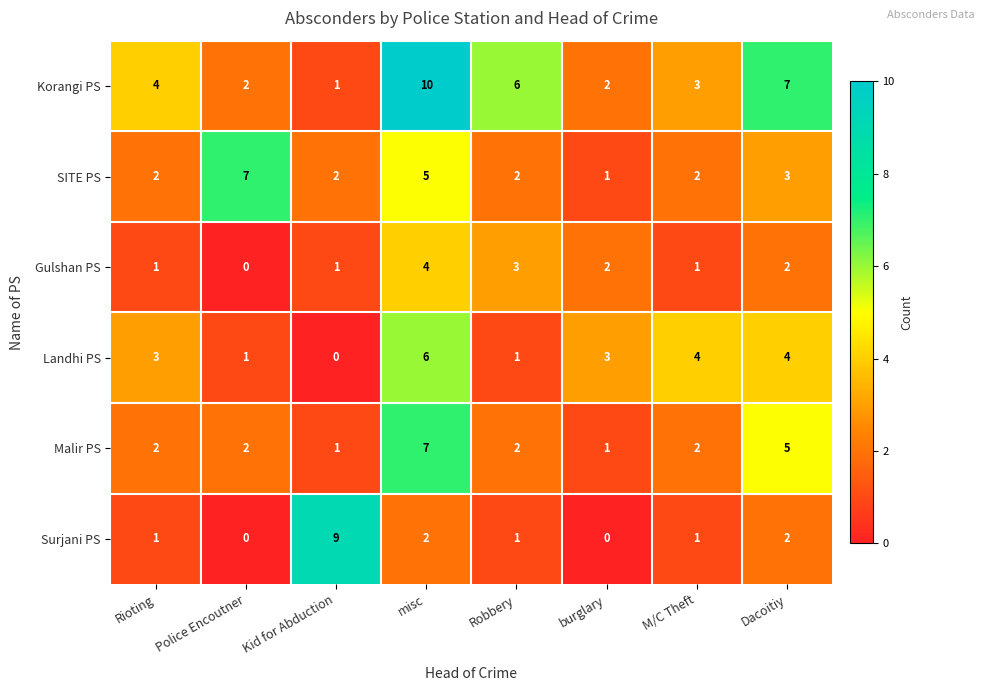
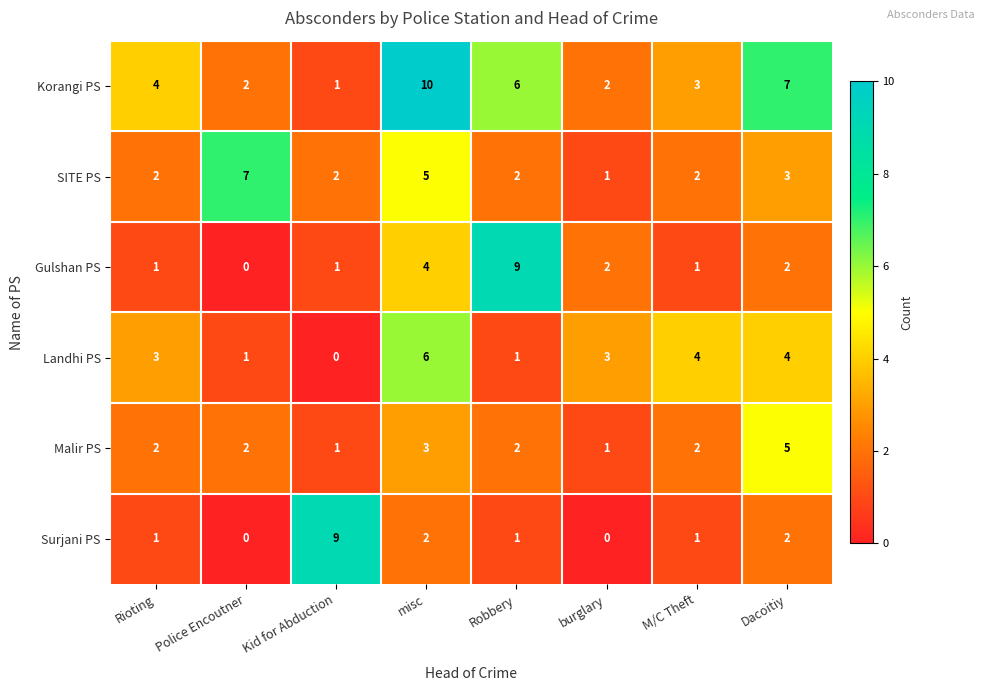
  {
    "Korangi PS": {
      "Rioting": 4,
      "Police Encoutner": 2,
      "Kid for Abduction": 1,
      "misc": 10,
      "Robbery": 6,
      "burglary": 2,
      "M/C Theft": 3,
      "Dacoitiy": 7
    },
    "SITE PS": {
      "Rioting": 2,
      "Police Encoutner": 7,
      "Kid for Abduction": 2,
      "misc": 5,
      "Robbery": 2,
      "burglary": 1,
      "M/C Theft": 2,
      "Dacoitiy": 3
    },
    "Gulshan PS": {
      "Rioting": 1,
      "Police Encoutner": 0,
      "Kid for Abduction": 1,
      "misc": 4,
-     "Robbery": 3,
+     "Robbery": 9,
      "burglary": 2,
      "M/C Theft": 1,
      "Dacoitiy": 2
    },
    "Landhi PS": {
      "Rioting": 3,
      "Police Encoutner": 1,
      "Kid for Abduction": 0,
      "misc": 6,
      "Robbery": 1,
      "burglary": 3,
      "M/C Theft": 4,
      "Dacoitiy": 4
    },
    "Malir PS": {
      "Rioting": 2,
      "Police Encoutner": 2,
      "Kid for Abduction": 1,
-     "misc": 7,
+     "misc": 3,
      "Robbery": 2,
      "burglary": 1,
      "M/C Theft": 2,
      "Dacoitiy": 5
    },
    "Surjani PS": {
      "Rioting": 1,
      "Police Encoutner": 0,
      "Kid for Abduction": 9,
      "misc": 2,
      "Robbery": 1,
      "burglary": 0,
      "M/C Theft": 1,
      "Dacoitiy": 2
    }
  }
